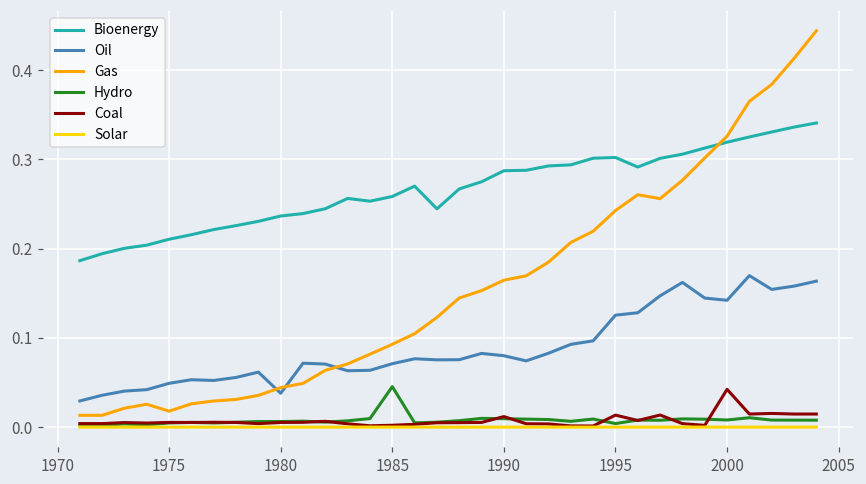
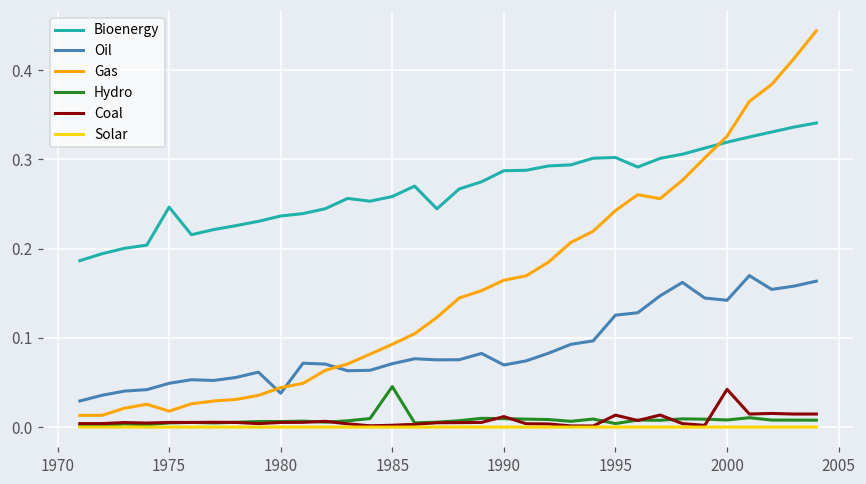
  {
    "Bioenergy": {
-     "1975": 0.21,
+     "1975": 0.25,
      "1980": 0.24,
      "1985": 0.26,
      "1990": 0.29,
      "1995": 0.30,
      "2000": 0.32
    },
    "Oil": {
      "1975": 0.05,
      "1980": 0.04,
      "1985": 0.07,
-     "1990": 0.08,
+     "1990": 0.07,
      "1995": 0.13,
      "2000": 0.14
    },
    "Hydro": {
      "1985": 0.05,
      "1995": 0.00,
      "2000": 0.01
    },
    "Coal": {
      "1995": 0.01,
      "2000": 0.04
    }
  }
